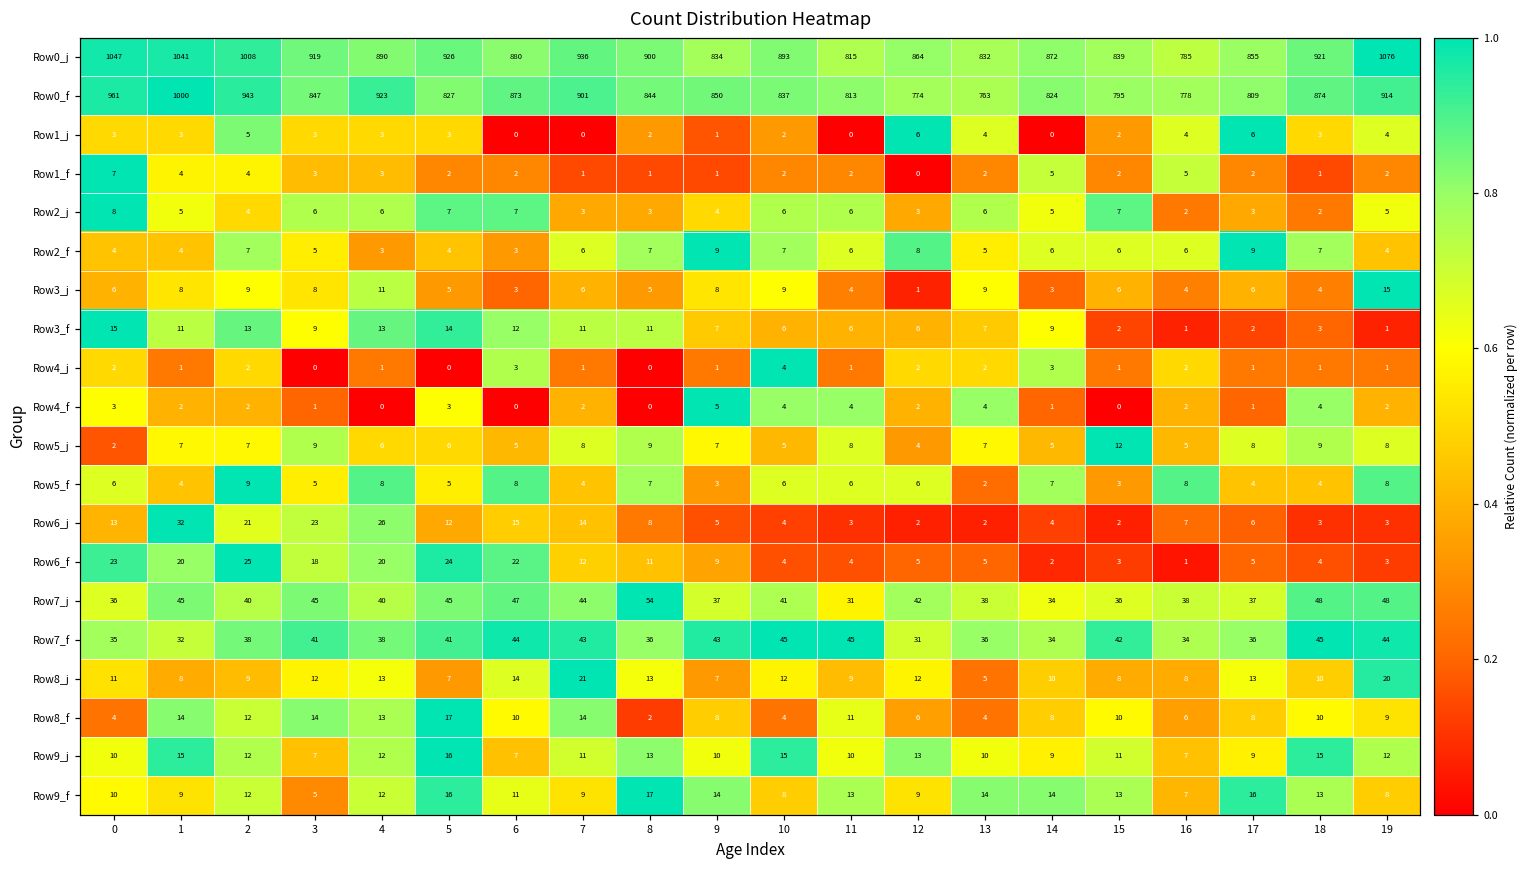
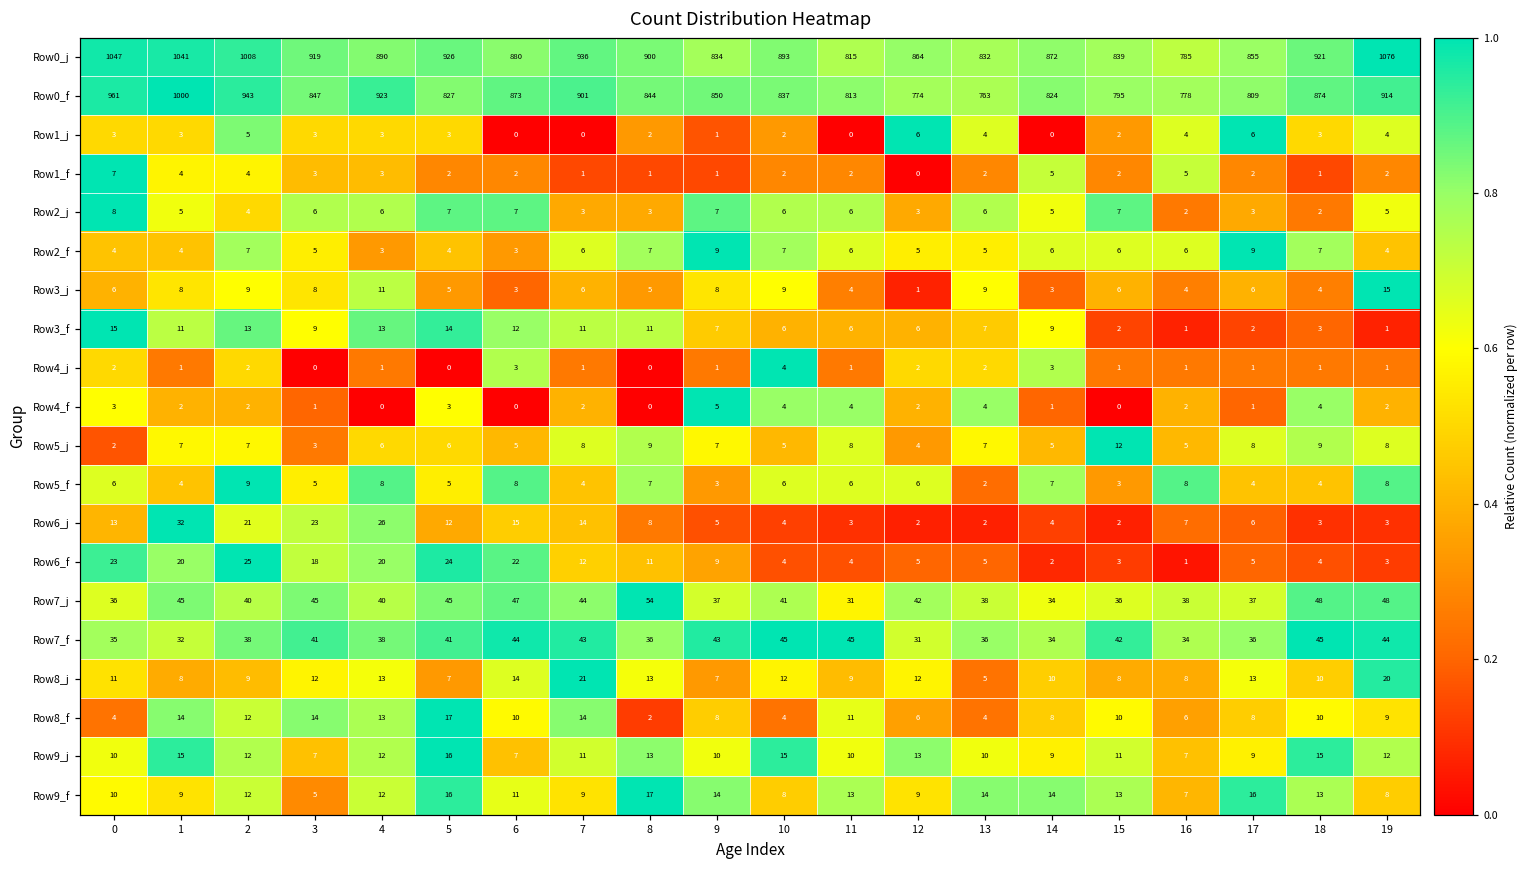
  {
    "Row2_j": {
      "0": 8,
      "1": 5,
      "2": 4,
      "3": 6,
      "4": 6,
      "5": 7,
      "6": 7,
      "7": 3,
      "8": 3,
-     "9": 4,
+     "9": 7,
      "10": 6,
      "11": 6,
      "12": 3,
      "13": 6,
      "14": 5,
      "15": 7,
      "16": 2,
      "17": 3,
      "18": 2,
      "19": 5
    },
    "Row2_f": {
      "0": 4,
      "1": 4,
      "2": 7,
      "3": 5,
      "4": 3,
      "5": 4,
      "6": 3,
      "7": 6,
      "8": 7,
      "9": 9,
      "10": 7,
      "11": 6,
-     "12": 8,
+     "12": 5,
      "13": 5,
      "14": 6,
      "15": 6,
      "16": 6,
      "17": 9,
      "18": 7,
      "19": 4
    },
    "Row4_j": {
      "0": 2,
      "1": 1,
      "2": 2,
      "3": 0,
      "4": 1,
      "5": 0,
      "6": 3,
      "7": 1,
      "8": 0,
      "9": 1,
      "10": 4,
      "11": 1,
      "12": 2,
      "13": 2,
      "14": 3,
      "15": 1,
-     "16": 2,
+     "16": 1,
      "17": 1,
      "18": 1,
      "19": 1
    },
    "Row5_j": {
      "0": 2,
      "1": 7,
      "2": 7,
-     "3": 9,
+     "3": 3,
      "4": 6,
      "5": 6,
      "6": 5,
      "7": 8,
      "8": 9,
      "9": 7,
      "10": 5,
      "11": 8,
      "12": 4,
      "13": 7,
      "14": 5,
      "15": 12,
      "16": 5,
      "17": 8,
      "18": 9,
      "19": 8
    }
  }
